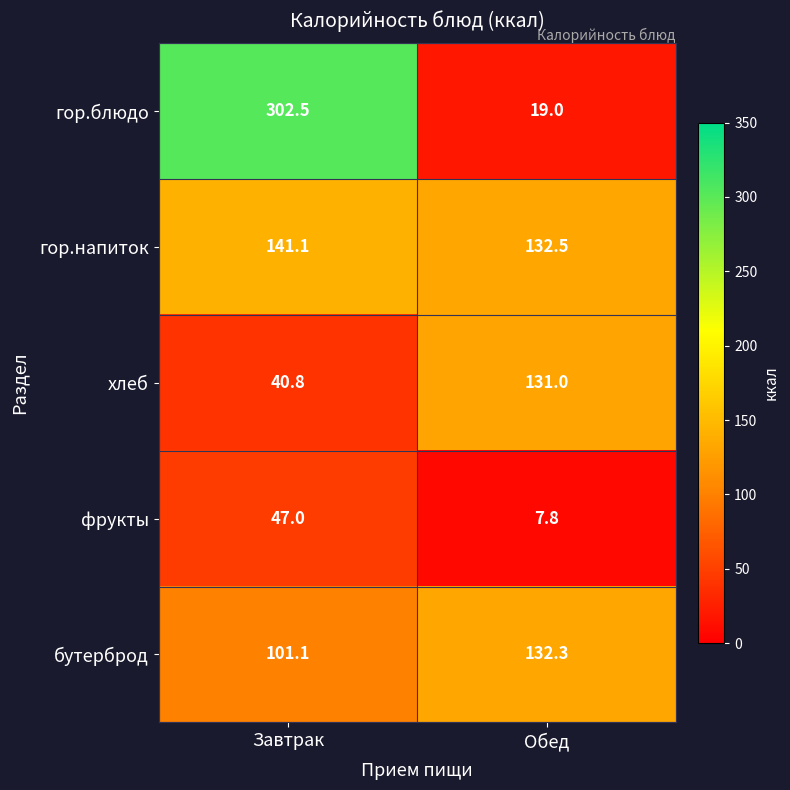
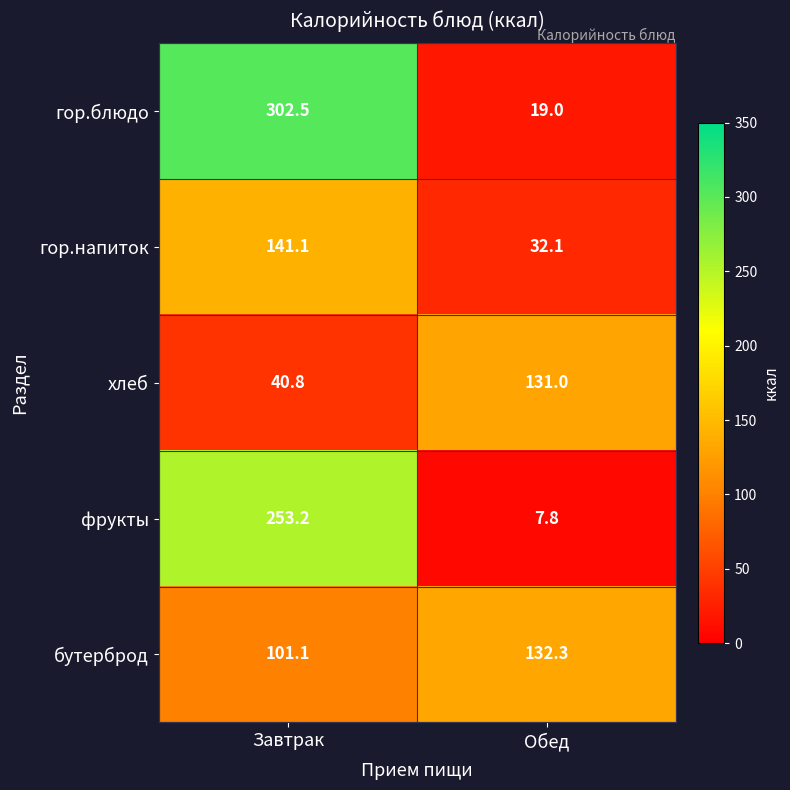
  {
    "гор.блюдо": {
      "Завтрак": 302.5,
      "Обед": 19.0
    },
    "гор.напиток": {
      "Завтрак": 141.1,
-     "Обед": 132.5
+     "Обед": 32.1
    },
    "хлеб": {
      "Завтрак": 40.8,
      "Обед": 131.0
    },
    "фрукты": {
-     "Завтрак": 47.0,
+     "Завтрак": 253.2,
      "Обед": 7.8
    },
    "бутерброд": {
      "Завтрак": 101.1,
      "Обед": 132.3
    }
  }
